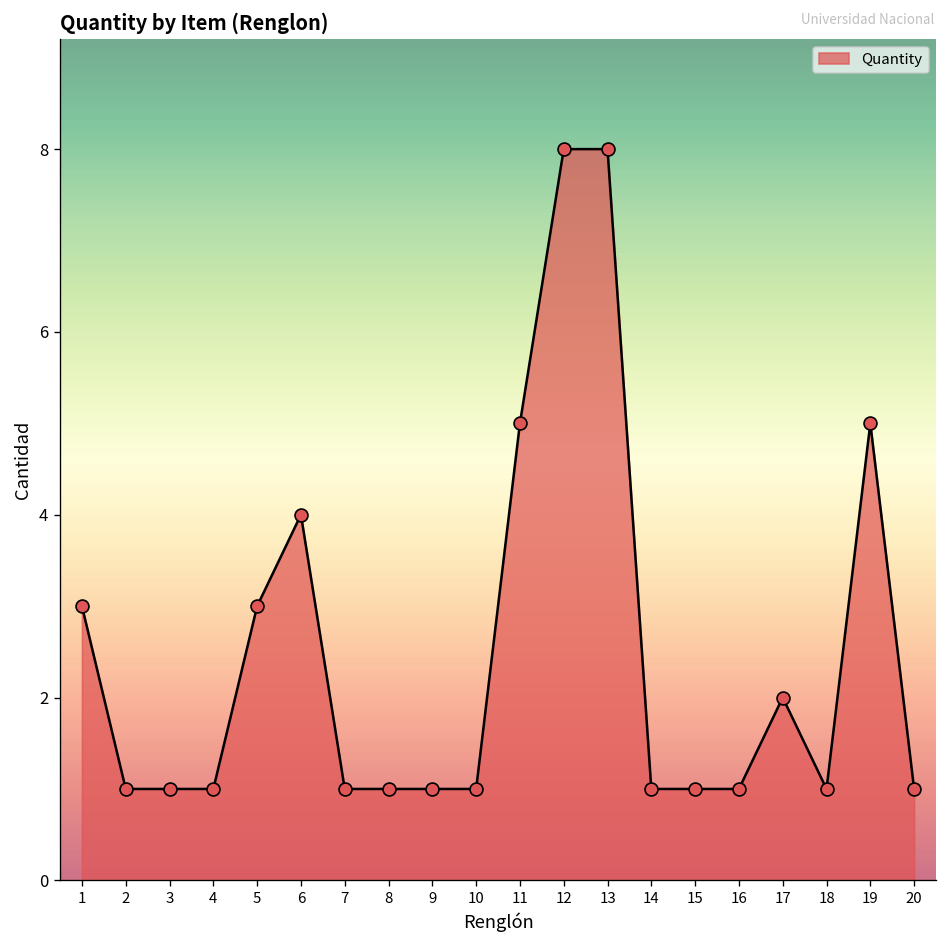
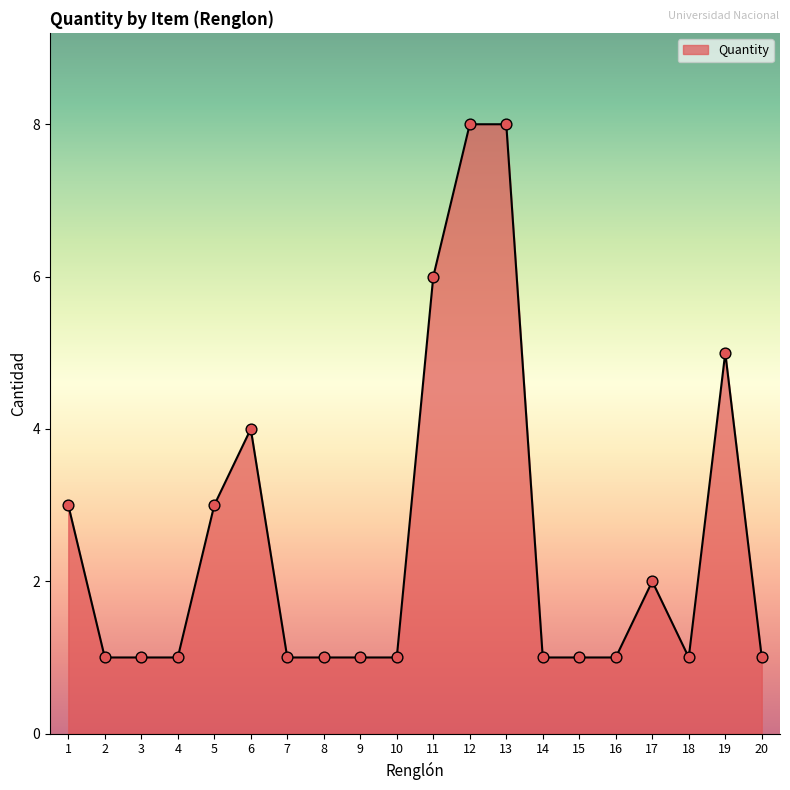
  {
    "1": 3,
    "2": 1,
    "3": 1,
    "4": 1,
    "5": 3,
    "6": 4,
    "7": 1,
    "8": 1,
    "9": 1,
    "10": 1,
-   "11": 5,
+   "11": 6,
    "12": 8,
    "13": 8,
    "14": 1,
    "15": 1,
    "16": 1,
    "17": 2,
    "18": 1,
    "19": 5,
    "20": 1
  }
